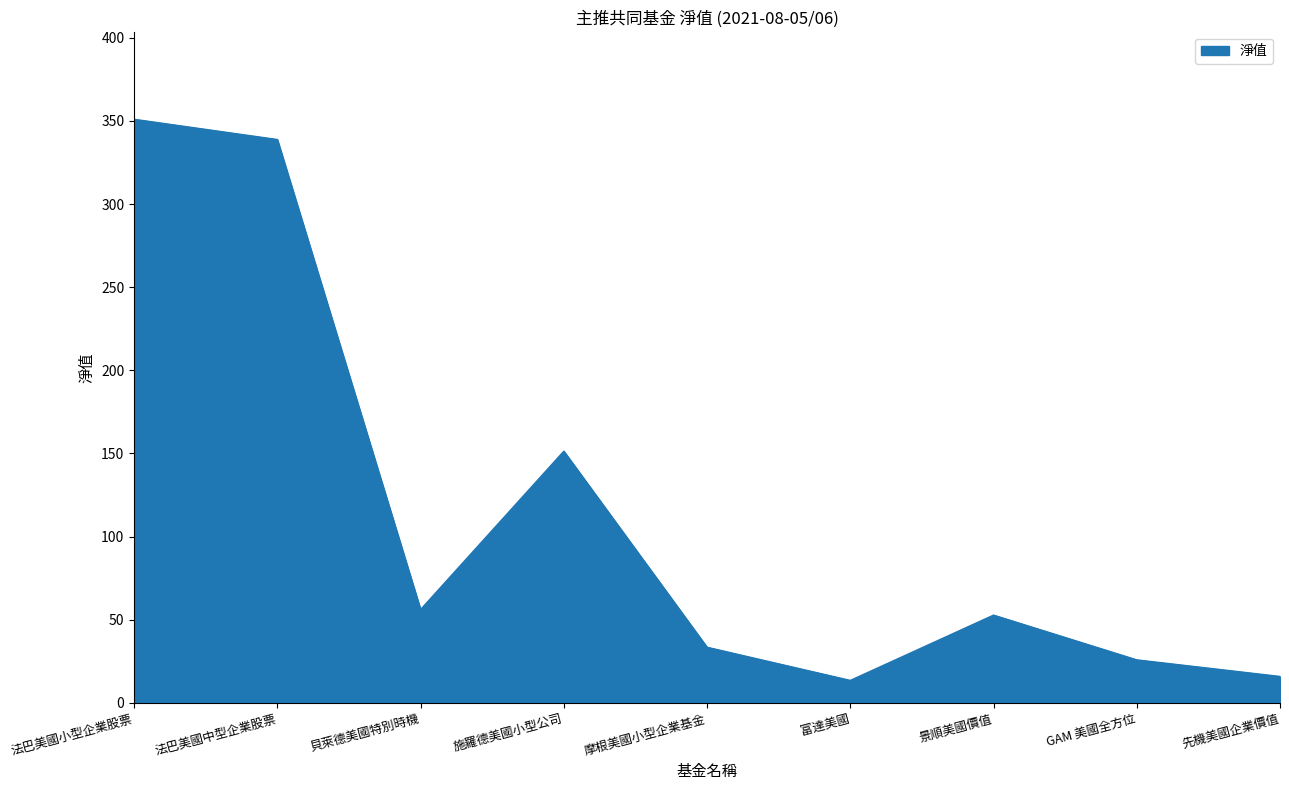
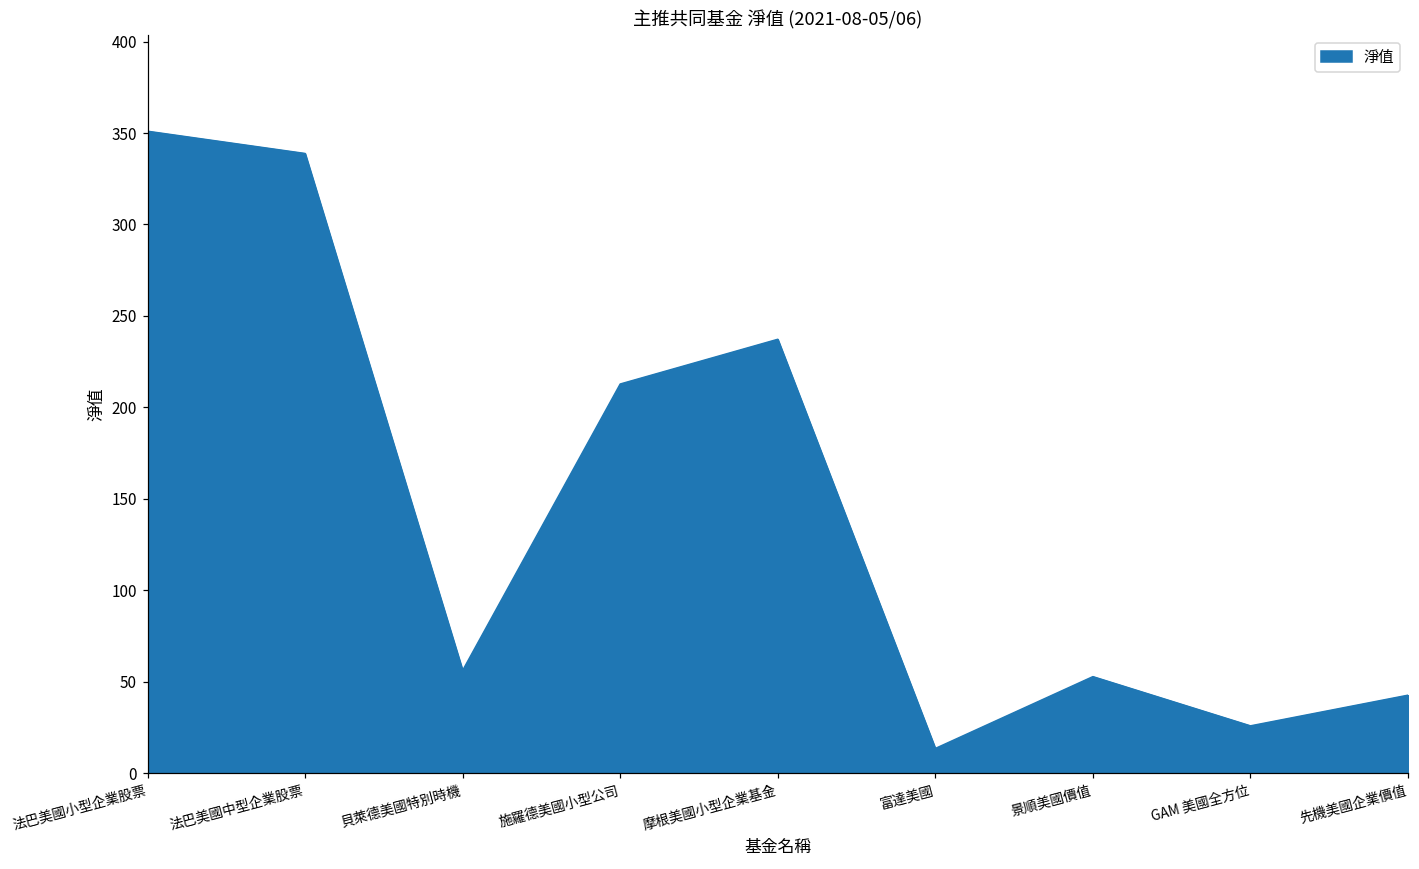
  {
    "法巴美國小型企業股票": 351,
    "法巴美國中型企業股票": 339,
    "貝萊德美國特別時機": 56,
-   "施羅德美國小型公司": 151,
-   "摩根美國小型企業基金": 33,
+   "施羅德美國小型公司": 213,
+   "摩根美國小型企業基金": 237,
    "富達美國": 13,
    "景順美國價值": 53,
    "GAM 美國全方位": 26,
-   "先機美國企業價值": 16
+   "先機美國企業價值": 43
  }
